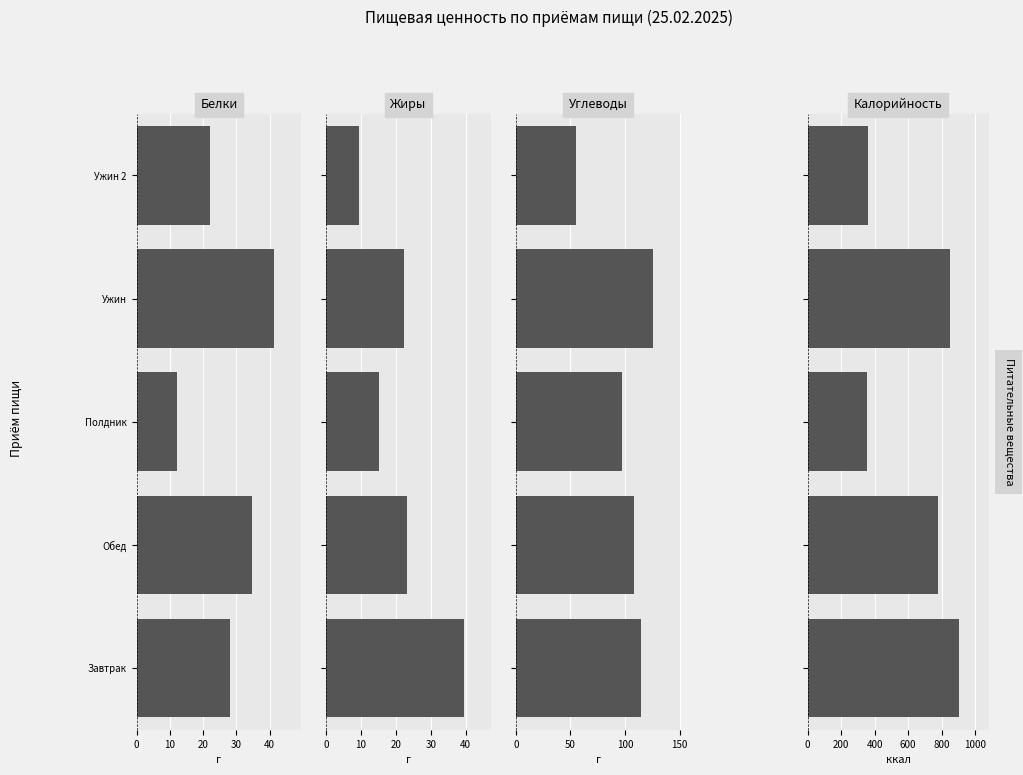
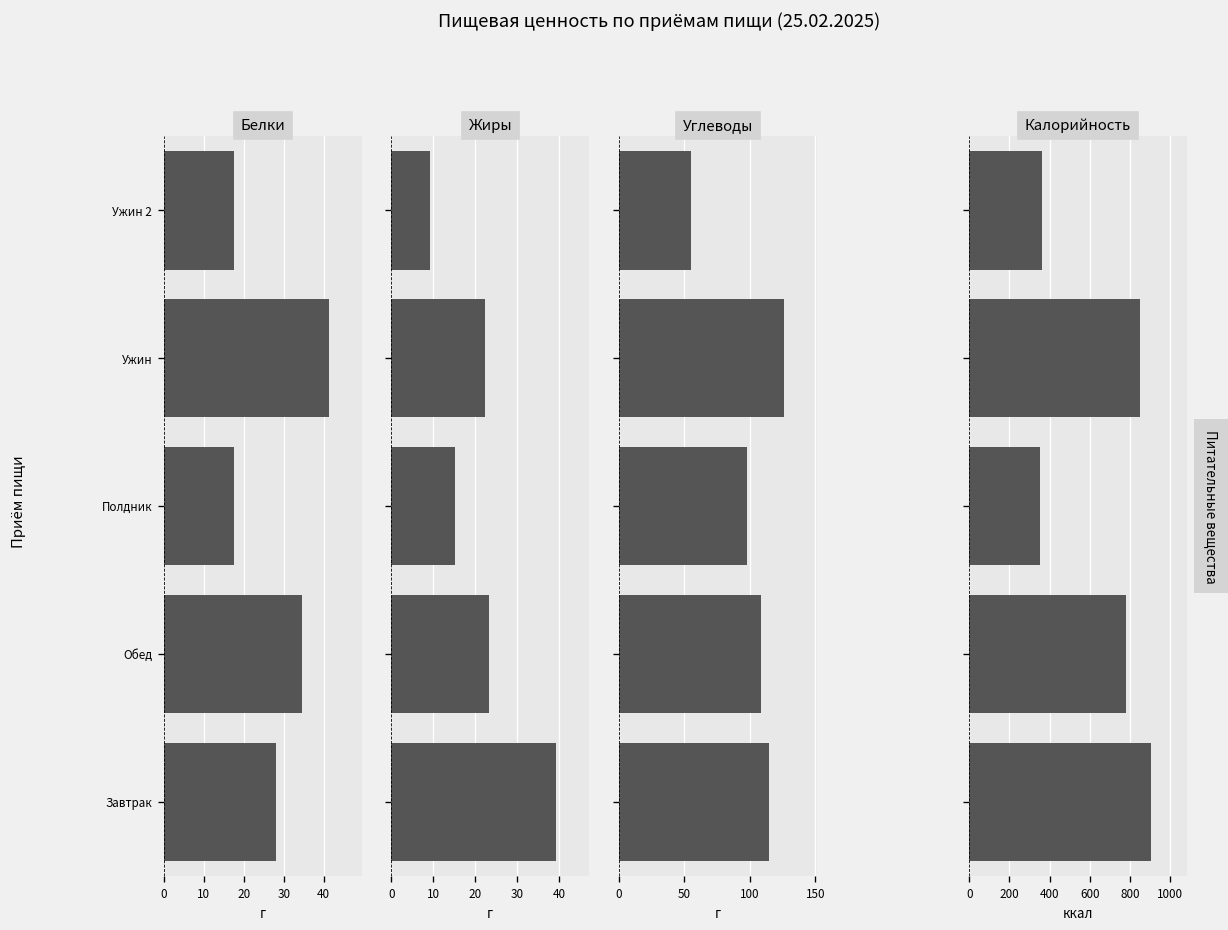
  {
    "Белки": {
-     "Ужин 2": 22,
+     "Ужин 2": 18,
      "Ужин": 41,
-     "Полдник": 12,
+     "Полдник": 18,
      "Обед": 35,
      "Завтрак": 28
    }
  }
